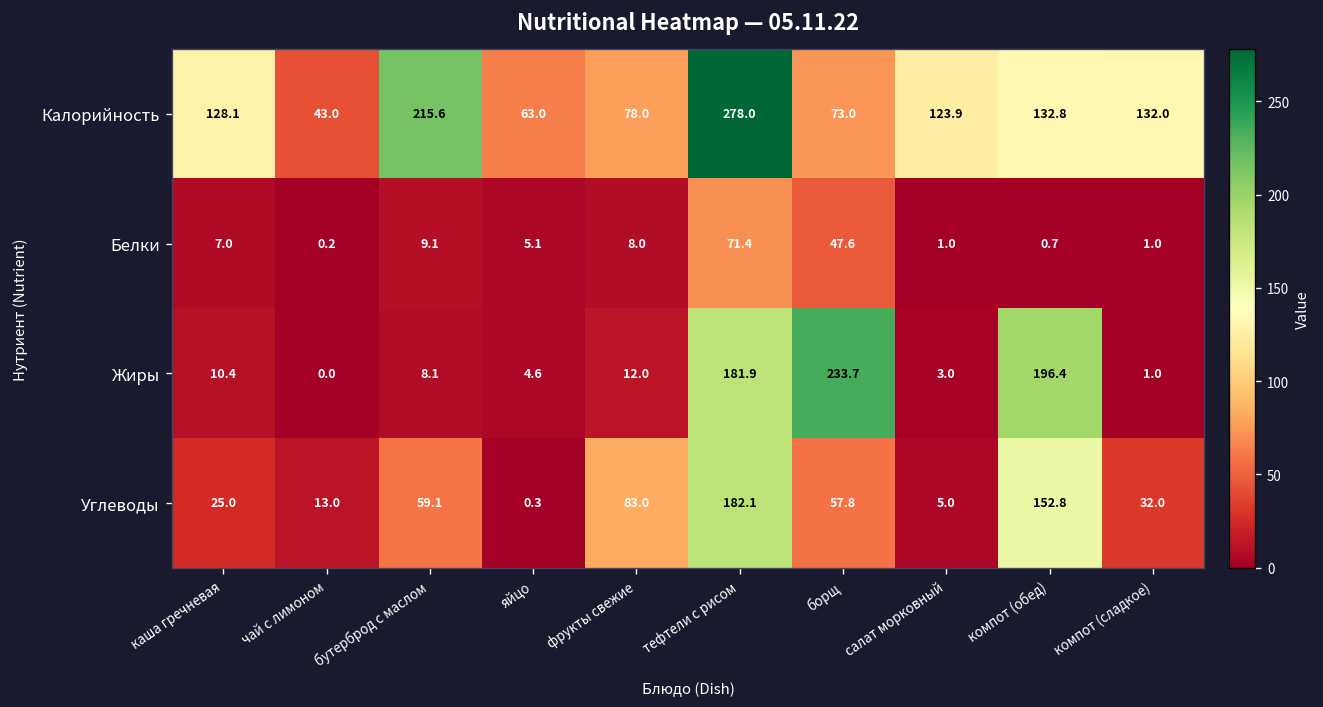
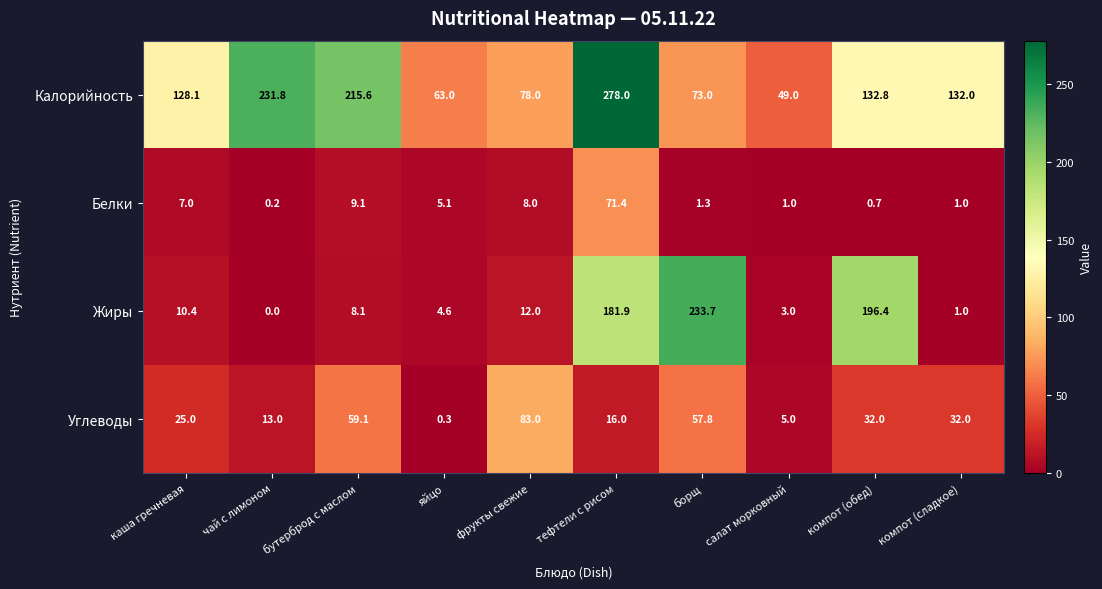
  {
    "Калорийность": {
      "каша гречневая": 128.1,
-     "чай с лимоном": 43.0,
+     "чай с лимоном": 231.8,
      "бутерброд с маслом": 215.6,
      "яйцо": 63.0,
      "фрукты свежие": 78.0,
      "тефтели с рисом": 278.0,
      "борщ": 73.0,
-     "салат морковный": 123.9,
+     "салат морковный": 49.0,
      "компот (обед)": 132.8,
      "компот (сладкое)": 132.0
    },
    "Белки": {
      "каша гречневая": 7.0,
      "чай с лимоном": 0.2,
      "бутерброд с маслом": 9.1,
      "яйцо": 5.1,
      "фрукты свежие": 8.0,
      "тефтели с рисом": 71.4,
-     "борщ": 47.6,
+     "борщ": 1.3,
      "салат морковный": 1.0,
      "компот (обед)": 0.7,
      "компот (сладкое)": 1.0
    },
    "Жиры": {
      "каша гречневая": 10.4,
      "чай с лимоном": 0.0,
      "бутерброд с маслом": 8.1,
      "яйцо": 4.6,
      "фрукты свежие": 12.0,
      "тефтели с рисом": 181.9,
      "борщ": 233.7,
      "салат морковный": 3.0,
      "компот (обед)": 196.4,
      "компот (сладкое)": 1.0
    },
    "Углеводы": {
      "каша гречневая": 25.0,
      "чай с лимоном": 13.0,
      "бутерброд с маслом": 59.1,
      "яйцо": 0.3,
      "фрукты свежие": 83.0,
-     "тефтели с рисом": 182.1,
+     "тефтели с рисом": 16.0,
      "борщ": 57.8,
      "салат морковный": 5.0,
-     "компот (обед)": 152.8,
+     "компот (обед)": 32.0,
      "компот (сладкое)": 32.0
    }
  }
